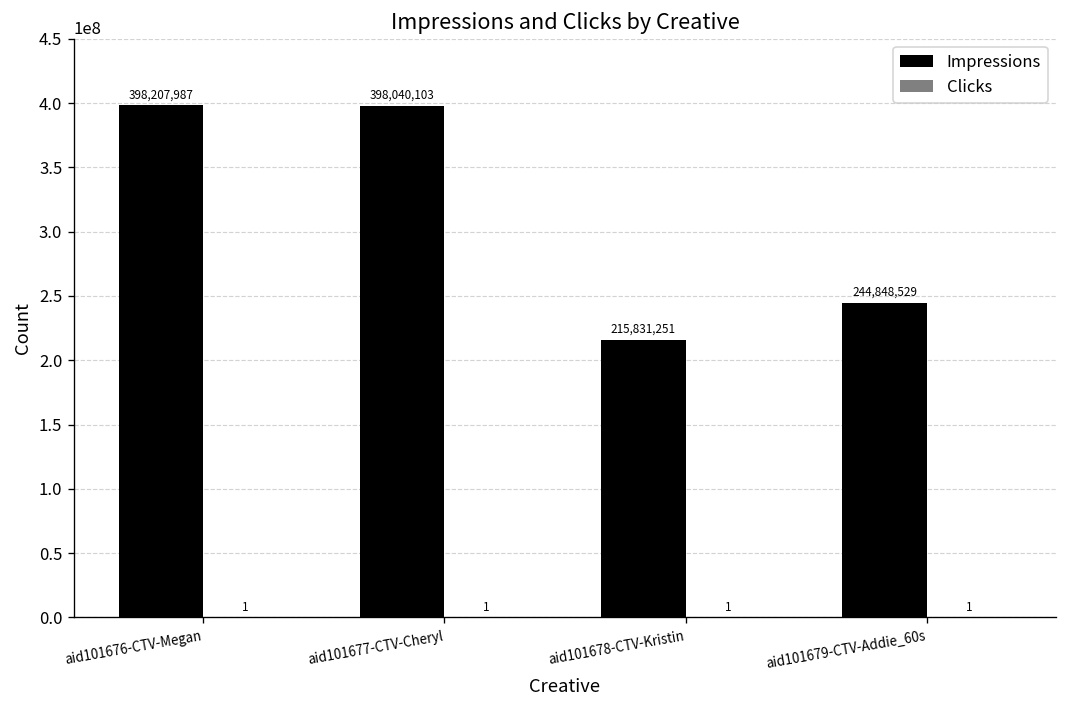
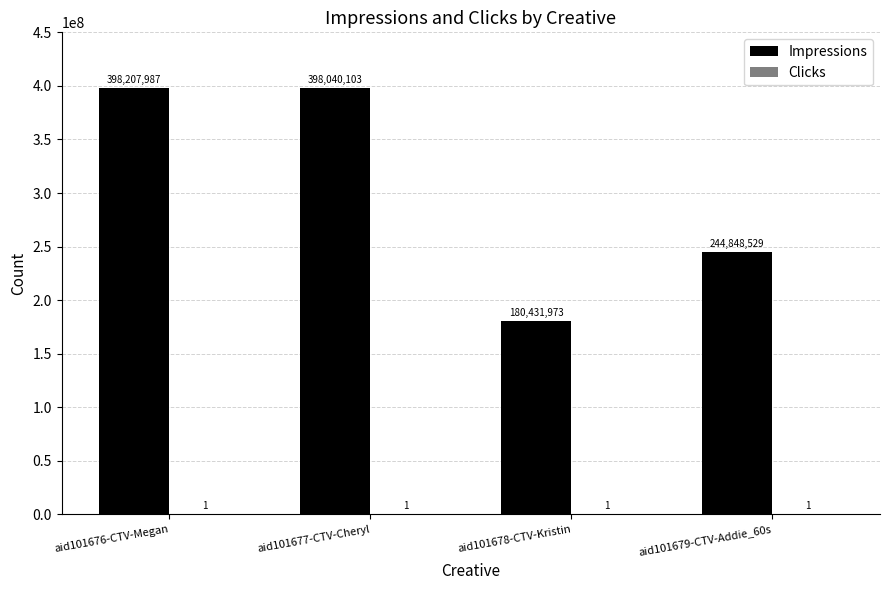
  {
    "Impressions": {
      "aid101676-CTV-Megan": "398,207,987",
      "aid101677-CTV-Cheryl": "398,040,103",
-     "aid101678-CTV-Kristin": "215,831,251",
+     "aid101678-CTV-Kristin": "180,431,973",
      "aid101679-CTV-Addie_60s": "244,848,529"
    },
    "Clicks": {
      "aid101676-CTV-Megan": "1",
      "aid101677-CTV-Cheryl": "1",
      "aid101678-CTV-Kristin": "1",
      "aid101679-CTV-Addie_60s": "1"
    }
  }
